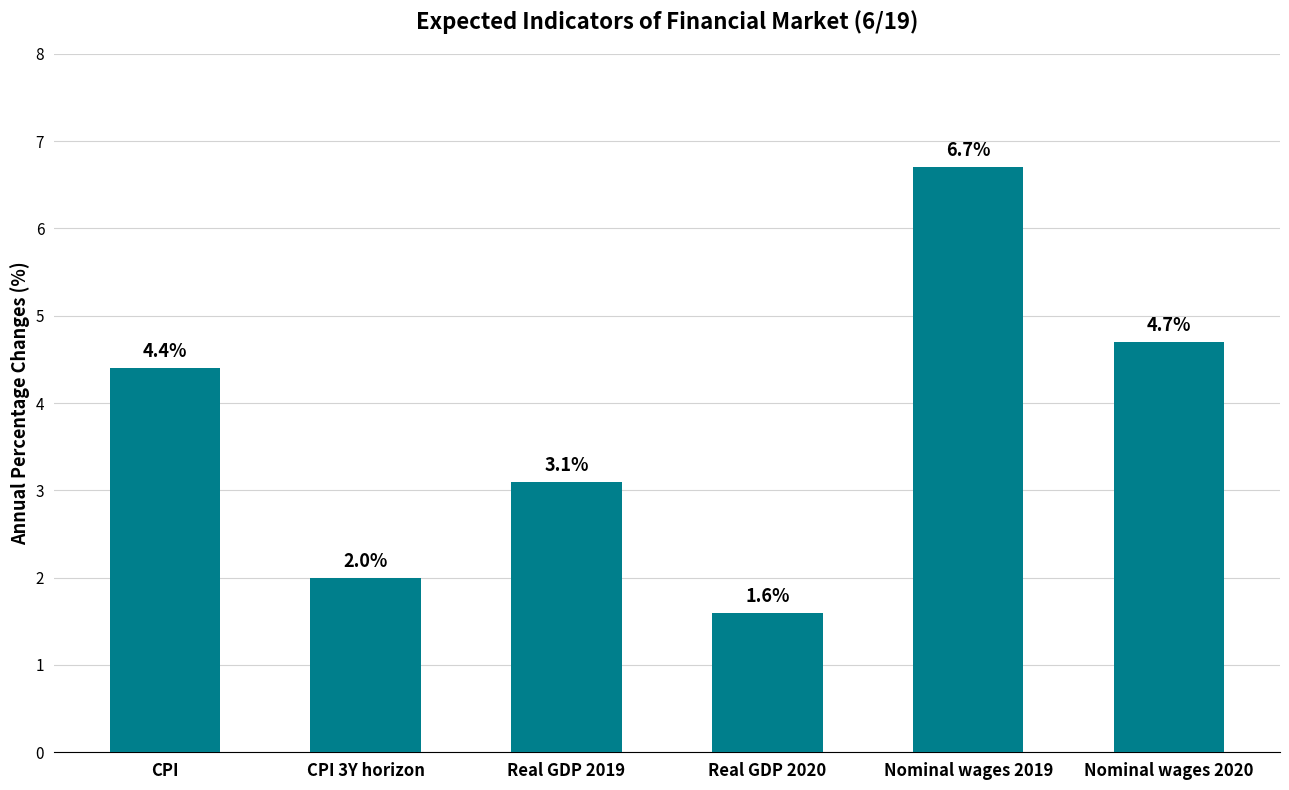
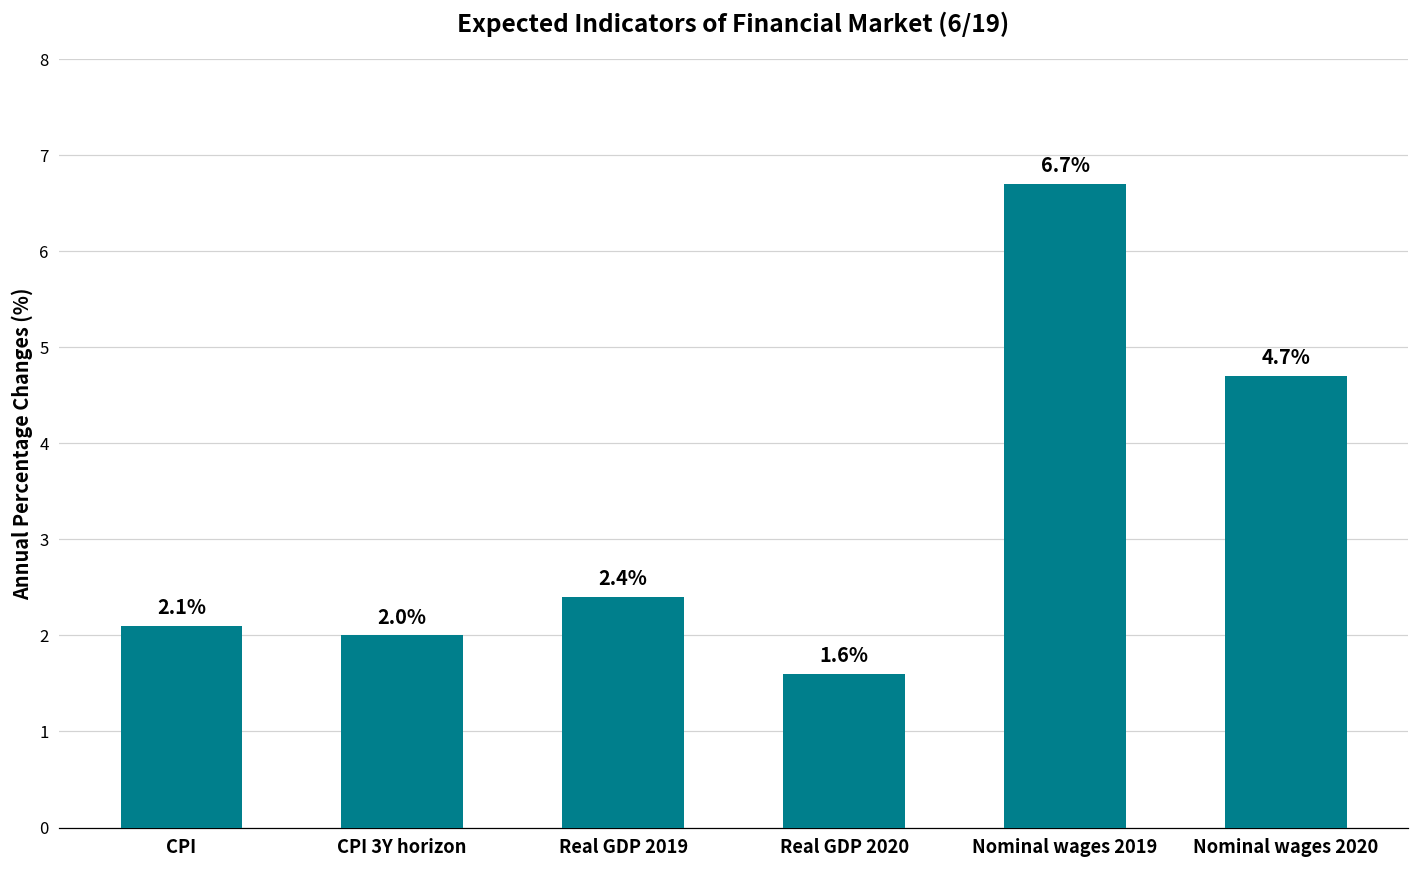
  {
-   "CPI": "4.4%",
+   "CPI": "2.1%",
    "CPI 3Y horizon": "2.0%",
-   "Real GDP 2019": "3.1%",
+   "Real GDP 2019": "2.4%",
    "Real GDP 2020": "1.6%",
    "Nominal wages 2019": "6.7%",
    "Nominal wages 2020": "4.7%"
  }
